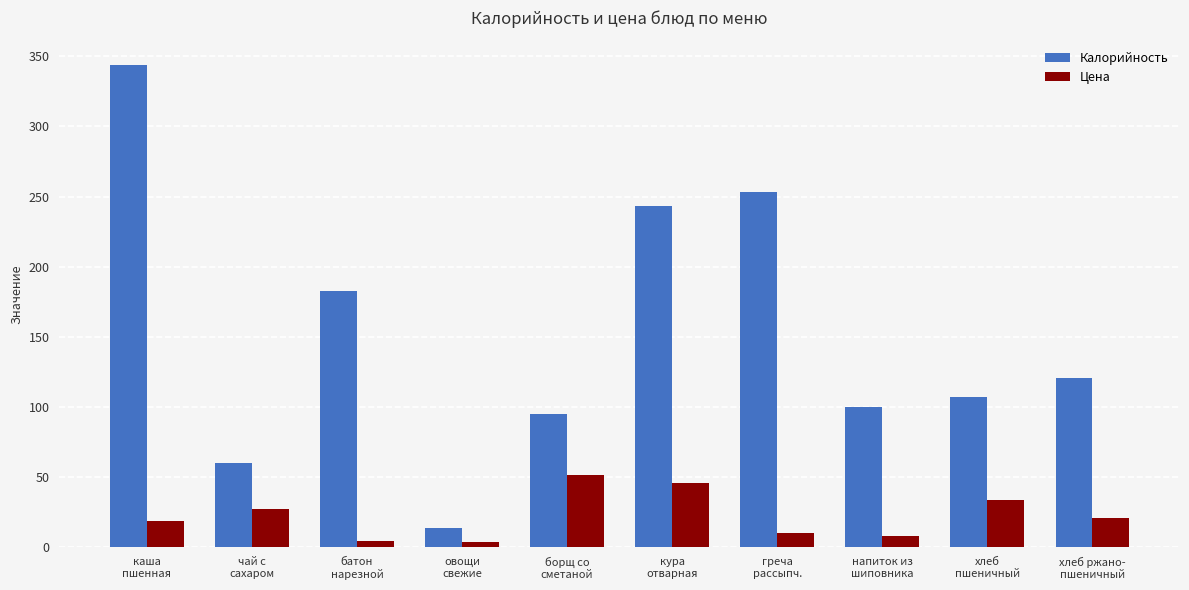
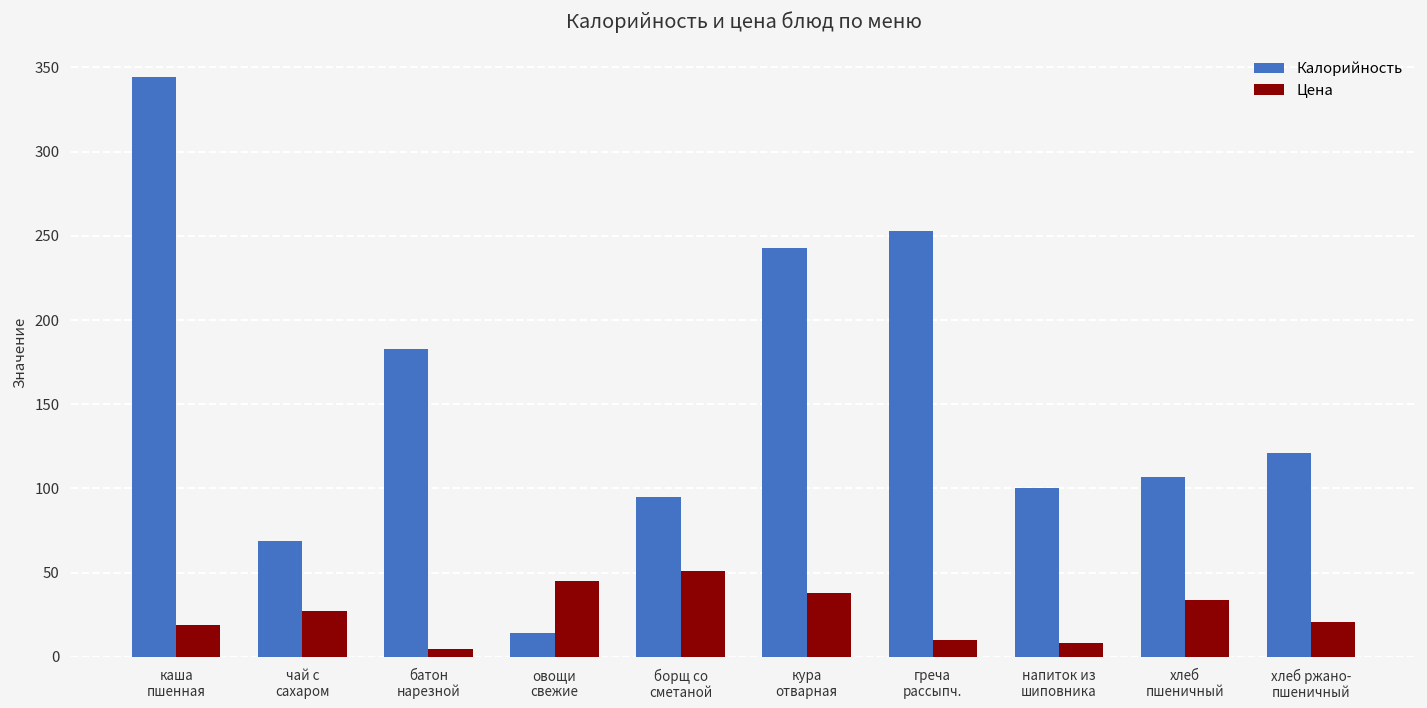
  {
    "Калорийность": {
      "каша пшенная": 344,
-     "чай с сахаром": 60,
+     "чай с сахаром": 69,
      "батон нарезной": 183,
      "овощи свежие": 14,
      "борщ со сметаной": 95,
      "кура отварная": 243,
      "греча рассыпч.": 253,
      "напиток из шиповника": 100,
      "хлеб пшеничный": 107,
      "хлеб ржано- пшеничный": 121
    },
    "Цена": {
      "каша пшенная": 19,
      "чай с сахаром": 27,
      "батон нарезной": 5,
-     "овощи свежие": 4,
+     "овощи свежие": 45,
      "борщ со сметаной": 51,
-     "кура отварная": 46,
+     "кура отварная": 38,
      "греча рассыпч.": 10,
      "напиток из шиповника": 8,
      "хлеб пшеничный": 34,
      "хлеб ржано- пшеничный": 21
    }
  }
